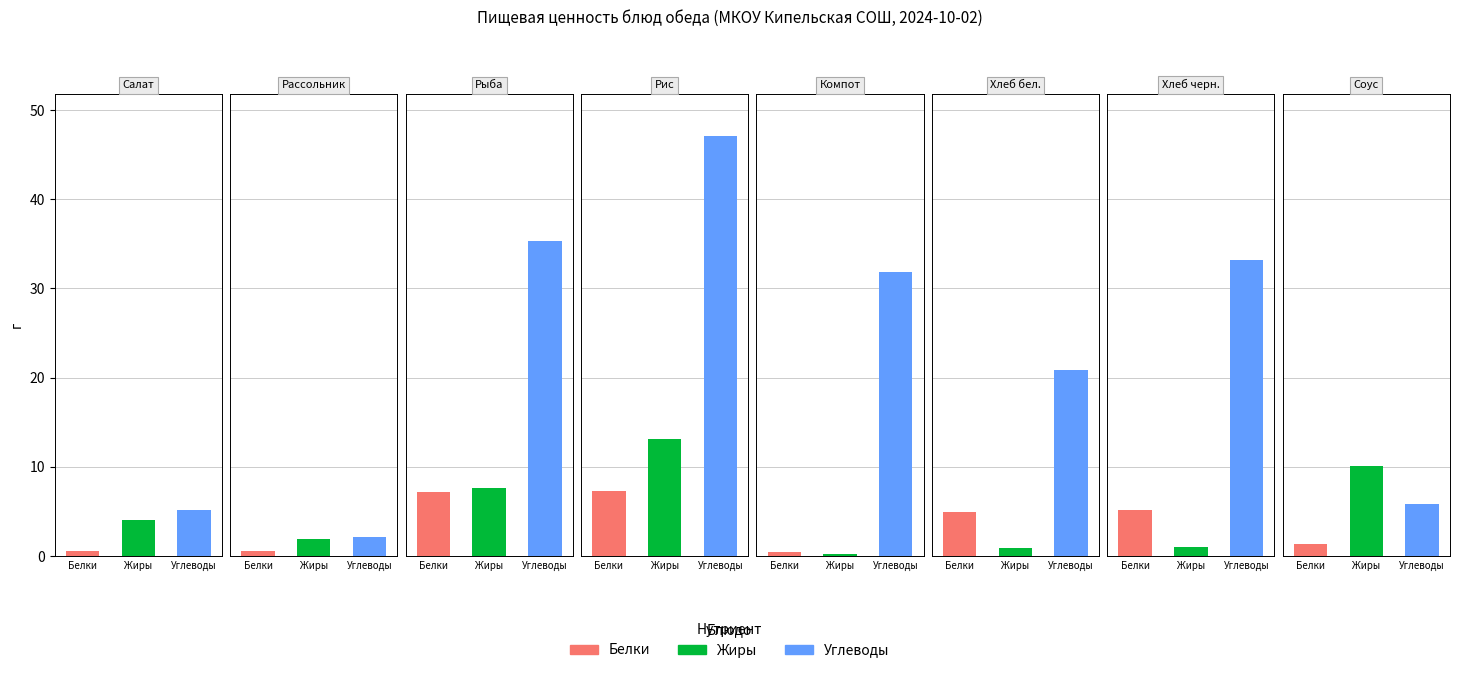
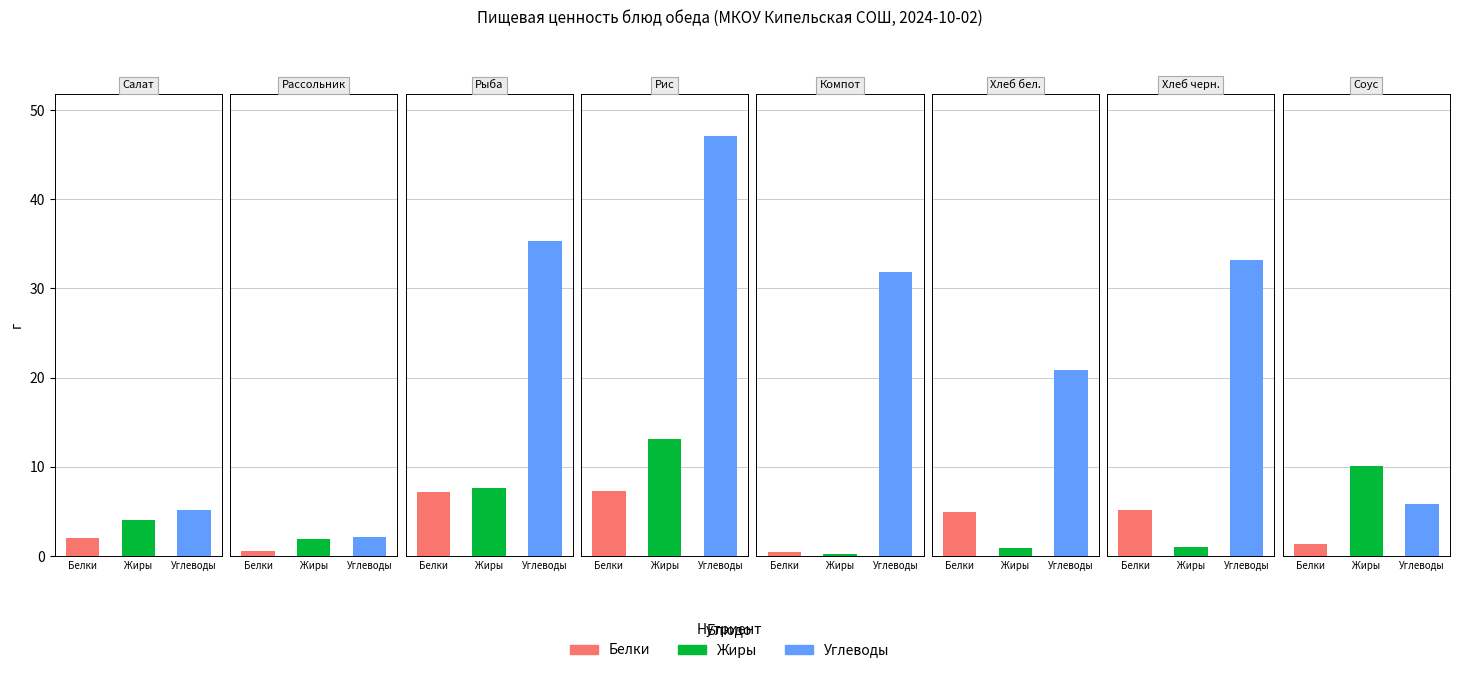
  {
    "Салат": {
-     "Белки": 1,
+     "Белки": 2,
      "Жиры": 4,
      "Углеводы": 5
    }
  }
